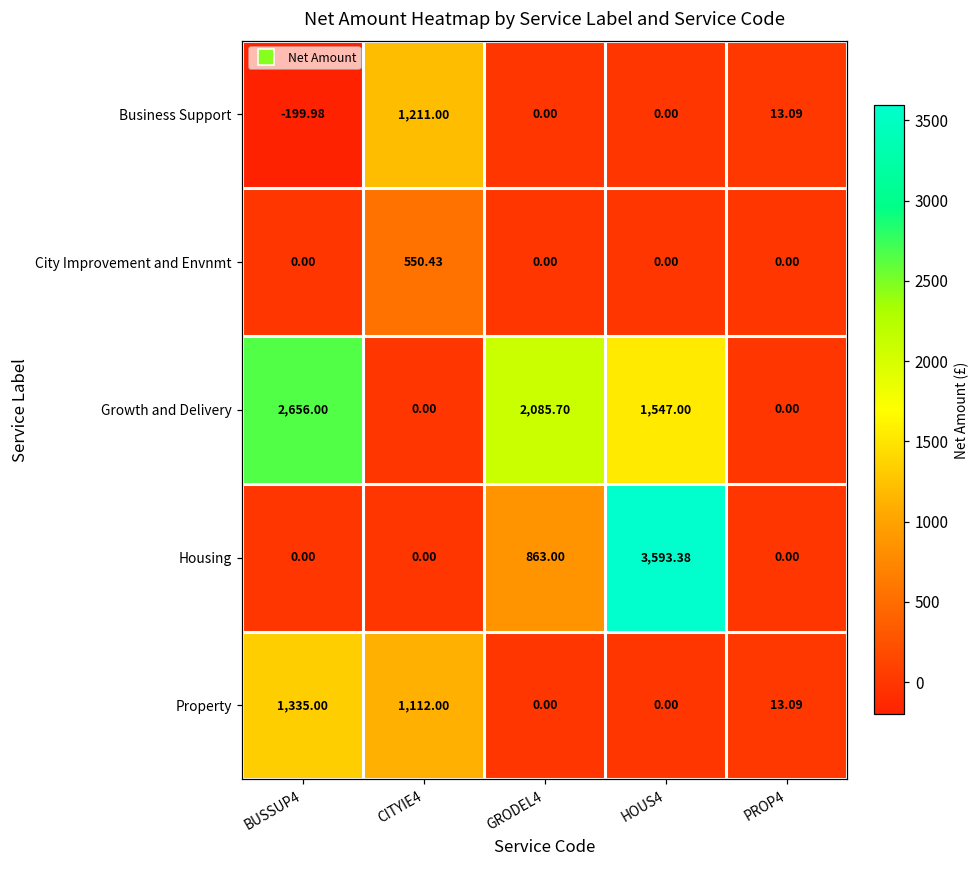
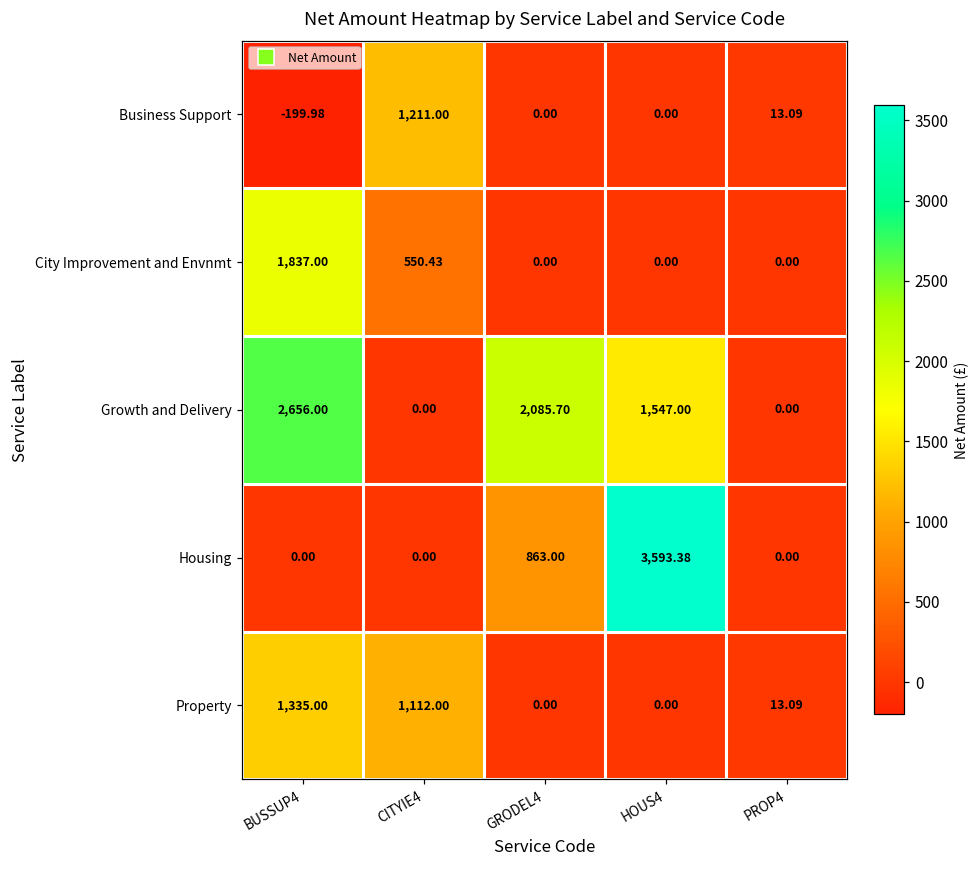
  {
    "Business Support": {
      "BUSSUP4": "-199.98",
      "CITYIE4": "1,211.00",
      "GRODEL4": "0.00",
      "HOUS4": "0.00",
      "PROP4": "13.09"
    },
    "City Improvement and Envnmt": {
-     "BUSSUP4": "0.00",
+     "BUSSUP4": "1,837.00",
      "CITYIE4": "550.43",
      "GRODEL4": "0.00",
      "HOUS4": "0.00",
      "PROP4": "0.00"
    },
    "Growth and Delivery": {
      "BUSSUP4": "2,656.00",
      "CITYIE4": "0.00",
      "GRODEL4": "2,085.70",
      "HOUS4": "1,547.00",
      "PROP4": "0.00"
    },
    "Housing": {
      "BUSSUP4": "0.00",
      "CITYIE4": "0.00",
      "GRODEL4": "863.00",
      "HOUS4": "3,593.38",
      "PROP4": "0.00"
    },
    "Property": {
      "BUSSUP4": "1,335.00",
      "CITYIE4": "1,112.00",
      "GRODEL4": "0.00",
      "HOUS4": "0.00",
      "PROP4": "13.09"
    }
  }
